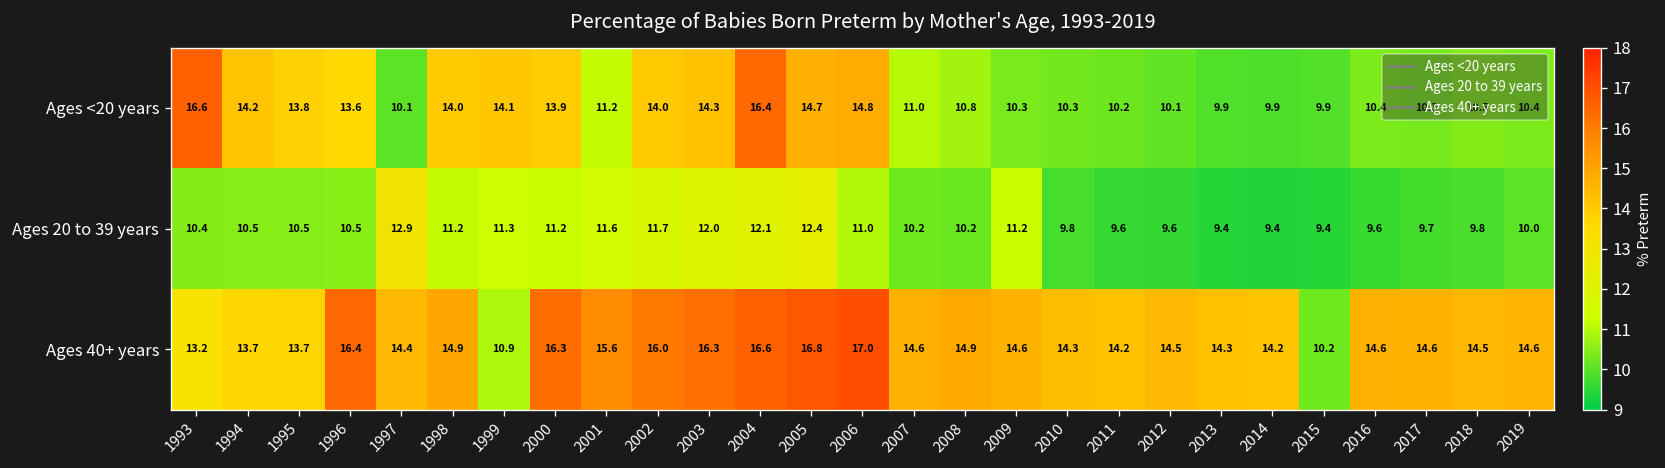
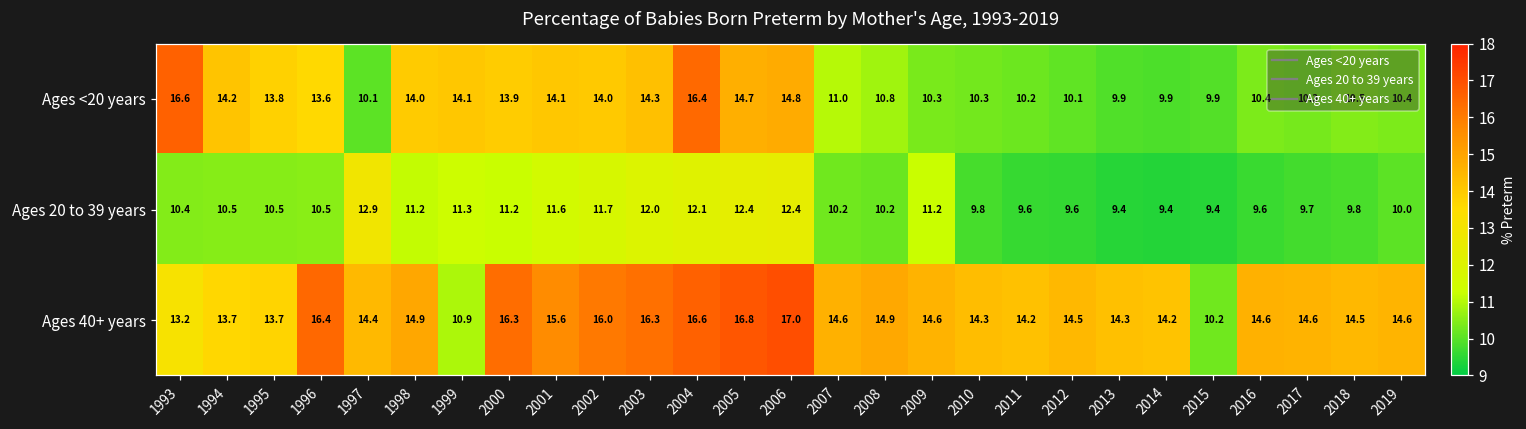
  {
    "Ages <20 years": {
      "1993": 16.6,
      "1994": 14.2,
      "1995": 13.8,
      "1996": 13.6,
      "1997": 10.1,
      "1998": 14.0,
      "1999": 14.1,
      "2000": 13.9,
-     "2001": 11.2,
+     "2001": 14.1,
      "2002": 14.0,
      "2003": 14.3,
      "2004": 16.4,
      "2005": 14.7,
      "2006": 14.8,
      "2007": 11.0,
      "2008": 10.8,
      "2009": 10.3,
      "2010": 10.3,
      "2011": 10.2,
      "2012": 10.1,
      "2013": 9.9,
      "2014": 9.9,
      "2015": 9.9
    },
    "Ages 20 to 39 years": {
      "1993": 10.4,
      "1994": 10.5,
      "1995": 10.5,
      "1996": 10.5,
      "1997": 12.9,
      "1998": 11.2,
      "1999": 11.3,
      "2000": 11.2,
      "2001": 11.6,
      "2002": 11.7,
      "2003": 12.0,
      "2004": 12.1,
      "2005": 12.4,
-     "2006": 11.0,
+     "2006": 12.4,
      "2007": 10.2,
      "2008": 10.2,
      "2009": 11.2,
      "2010": 9.8,
      "2011": 9.6,
      "2012": 9.6,
      "2013": 9.4,
      "2014": 9.4,
      "2015": 9.4,
      "2016": 9.6,
      "2017": 9.7,
      "2018": 9.8,
      "2019": 10.0
    },
    "Ages 40+ years": {
      "1993": 13.2,
      "1994": 13.7,
      "1995": 13.7,
      "1996": 16.4,
      "1997": 14.4,
      "1998": 14.9,
      "1999": 10.9,
      "2000": 16.3,
      "2001": 15.6,
      "2002": 16.0,
      "2003": 16.3,
      "2004": 16.6,
      "2005": 16.8,
      "2006": 17.0,
      "2007": 14.6,
      "2008": 14.9,
      "2009": 14.6,
      "2010": 14.3,
      "2011": 14.2,
      "2012": 14.5,
      "2013": 14.3,
      "2014": 14.2,
      "2015": 10.2,
      "2016": 14.6,
      "2017": 14.6,
      "2018": 14.5,
      "2019": 14.6
    }
  }
